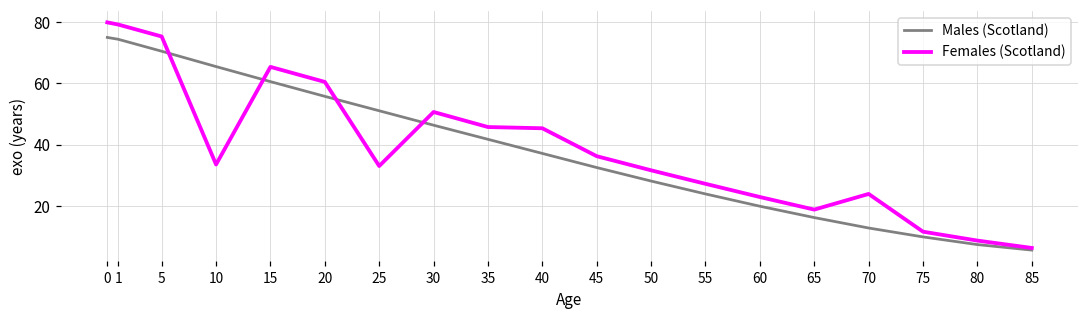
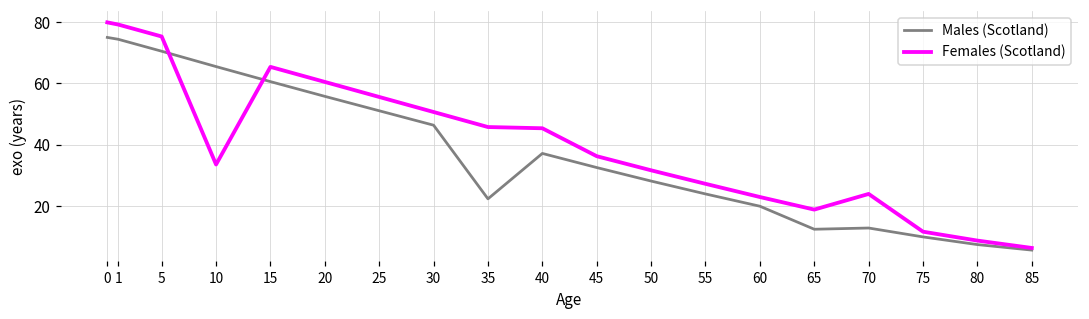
  {
    "Males (Scotland)": {
      "0": 75,
      "1": 74,
      "5": 71,
      "10": 66,
      "15": 61,
      "20": 56,
      "25": 51,
      "30": 46,
-     "35": 42,
+     "35": 22,
      "40": 37,
      "45": 33,
      "50": 28,
      "55": 24,
      "60": 20,
-     "65": 16,
+     "65": 13,
      "70": 13,
      "75": 10,
      "80": 8
    },
    "Females (Scotland)": {
      "0": 80,
      "1": 79,
      "5": 75,
      "10": 34,
      "15": 65,
      "20": 61,
-     "25": 33,
+     "25": 56,
      "30": 51,
      "35": 46,
      "40": 45,
      "45": 36,
      "50": 32,
      "55": 27,
      "60": 23,
      "65": 19,
      "70": 24,
      "75": 12,
      "80": 9
    }
  }
